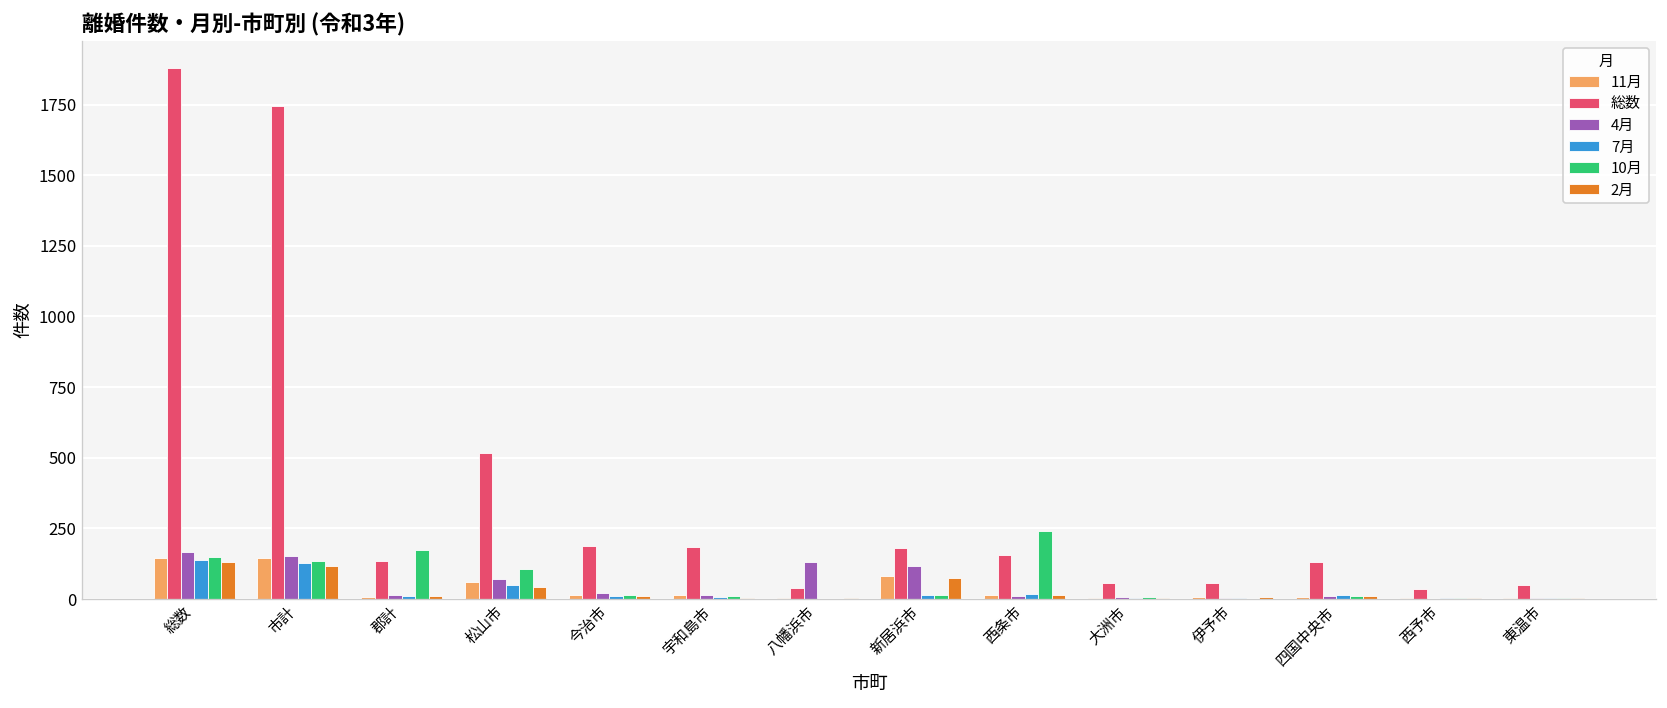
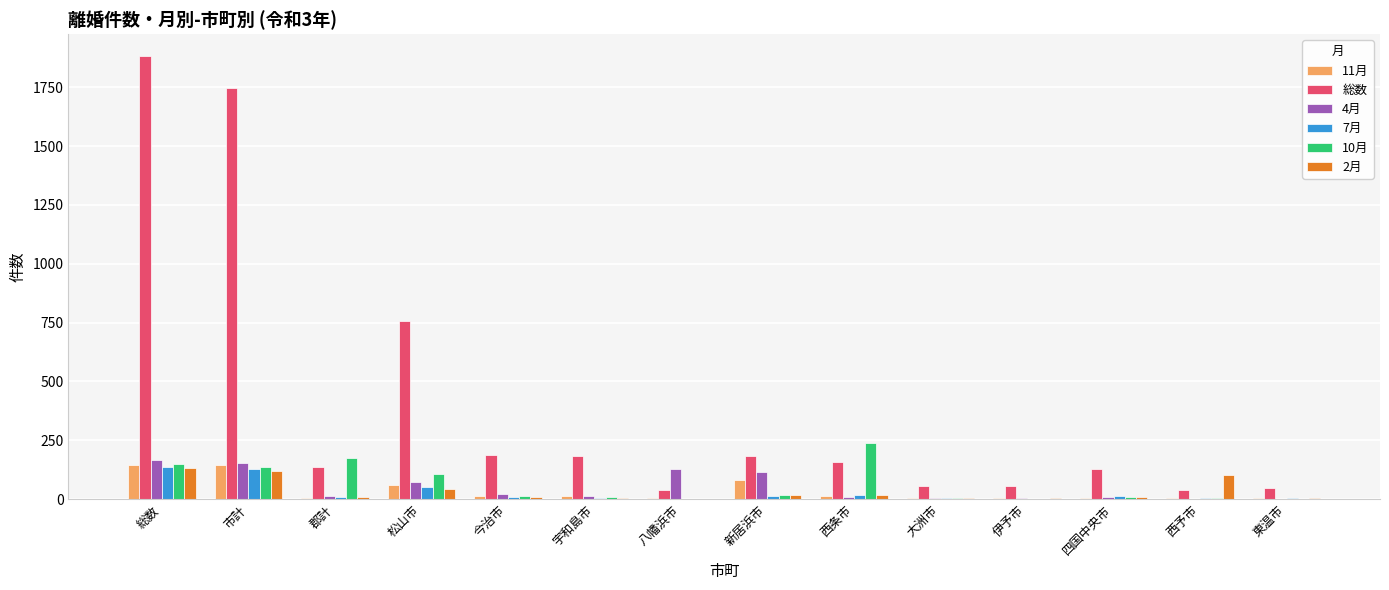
  {
    "11月": {
      "総数": 150,
      "市計": 150,
      "松山市": 60,
      "今治市": 10,
      "宇和島市": 10,
      "新居浜市": 80,
      "西条市": 10
    },
    "総数": {
      "総数": 1880,
      "市計": 1750,
      "郡計": 140,
-     "松山市": 520,
+     "松山市": 760,
      "今治市": 190,
      "宇和島市": 180,
      "八幡浜市": 40,
      "新居浜市": 180,
      "西条市": 160,
      "大洲市": 60,
      "伊予市": 60,
      "四国中央市": 130,
      "西予市": 40,
      "東温市": 50
    },
    "4月": {
      "総数": 170,
      "市計": 150,
      "郡計": 10,
      "松山市": 70,
      "今治市": 20,
      "宇和島市": 10,
      "八幡浜市": 130,
      "新居浜市": 120,
      "四国中央市": 10,
      "西予市": 0
    },
    "7月": {
      "総数": 140,
      "市計": 130,
      "郡計": 10,
      "松山市": 50,
      "新居浜市": 10,
      "西条市": 20,
      "四国中央市": 10
    },
    "10月": {
      "総数": 150,
      "市計": 140,
      "郡計": 170,
      "松山市": 110,
      "今治市": 10,
      "新居浜市": 20,
      "西条市": 240,
      "伊予市": 0,
      "四国中央市": 10
    },
    "2月": {
      "総数": 130,
      "市計": 120,
      "郡計": 10,
      "松山市": 40,
-     "新居浜市": 80,
+     "新居浜市": 20,
      "西条市": 20,
      "四国中央市": 10,
-     "西予市": 0
+     "西予市": 100
    }
  }
